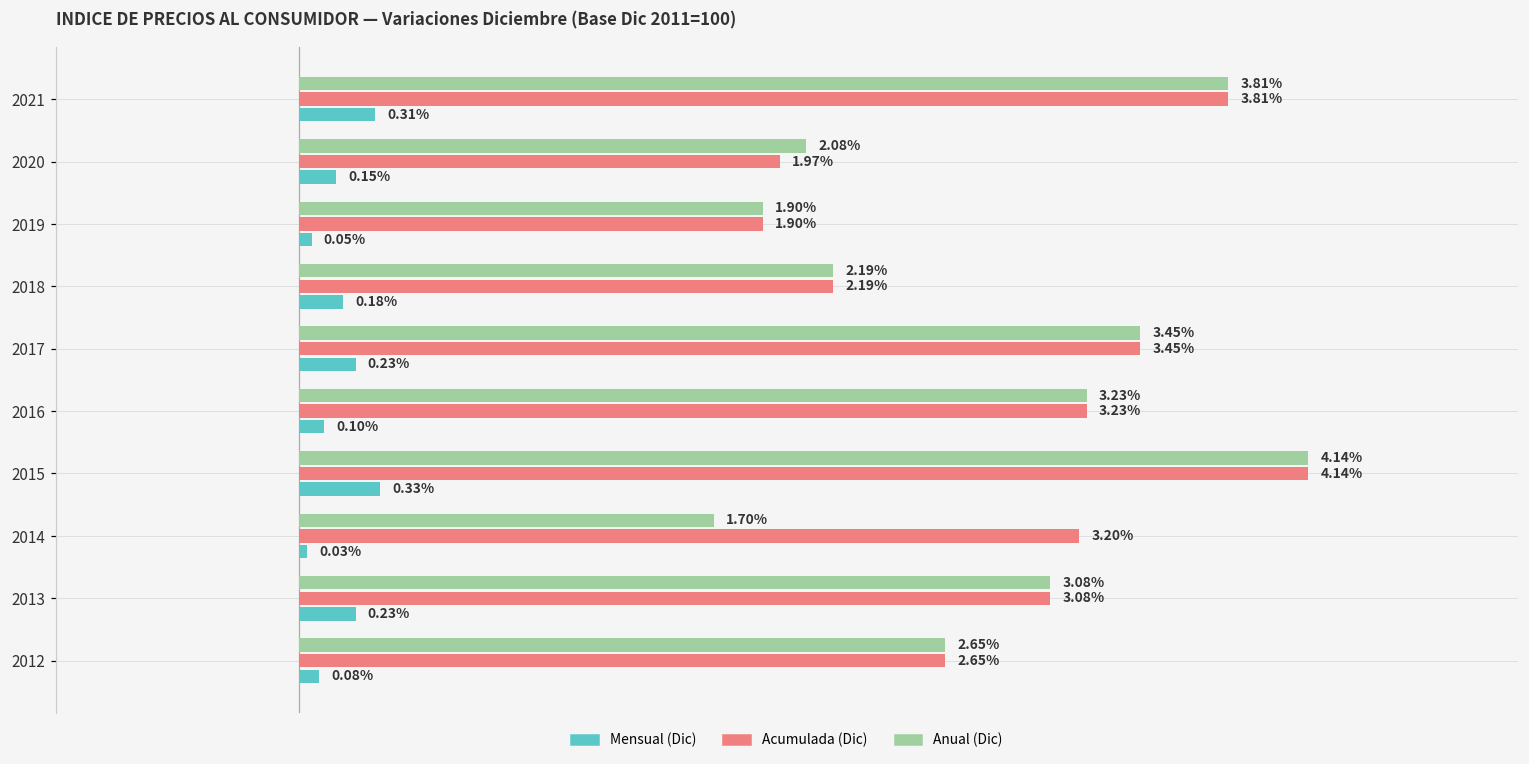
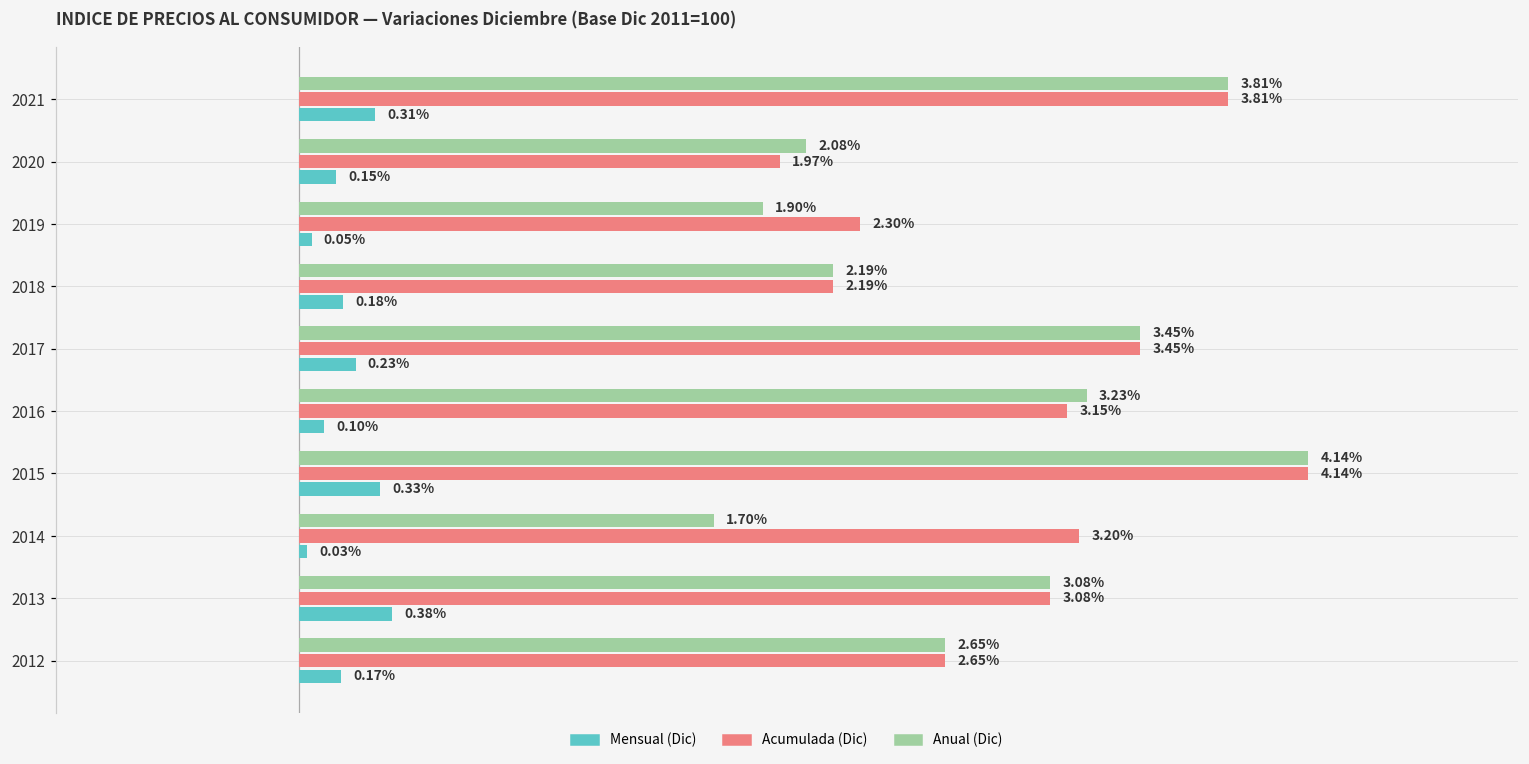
  {
    "Mensual (Dic)": {
      "2021": "0.31%",
      "2020": "0.15%",
      "2019": "0.05%",
      "2018": "0.18%",
      "2017": "0.23%",
      "2016": "0.10%",
      "2015": "0.33%",
      "2014": "0.03%",
-     "2013": "0.23%",
-     "2012": "0.08%"
+     "2013": "0.38%",
+     "2012": "0.17%"
    },
    "Acumulada (Dic)": {
      "2021": "3.81%",
      "2020": "1.97%",
-     "2019": "1.90%",
+     "2019": "2.30%",
      "2018": "2.19%",
      "2017": "3.45%",
-     "2016": "3.23%",
+     "2016": "3.15%",
      "2015": "4.14%",
      "2014": "3.20%",
      "2013": "3.08%",
      "2012": "2.65%"
    },
    "Anual (Dic)": {
      "2021": "3.81%",
      "2020": "2.08%",
      "2019": "1.90%",
      "2018": "2.19%",
      "2017": "3.45%",
      "2016": "3.23%",
      "2015": "4.14%",
      "2014": "1.70%",
      "2013": "3.08%",
      "2012": "2.65%"
    }
  }
